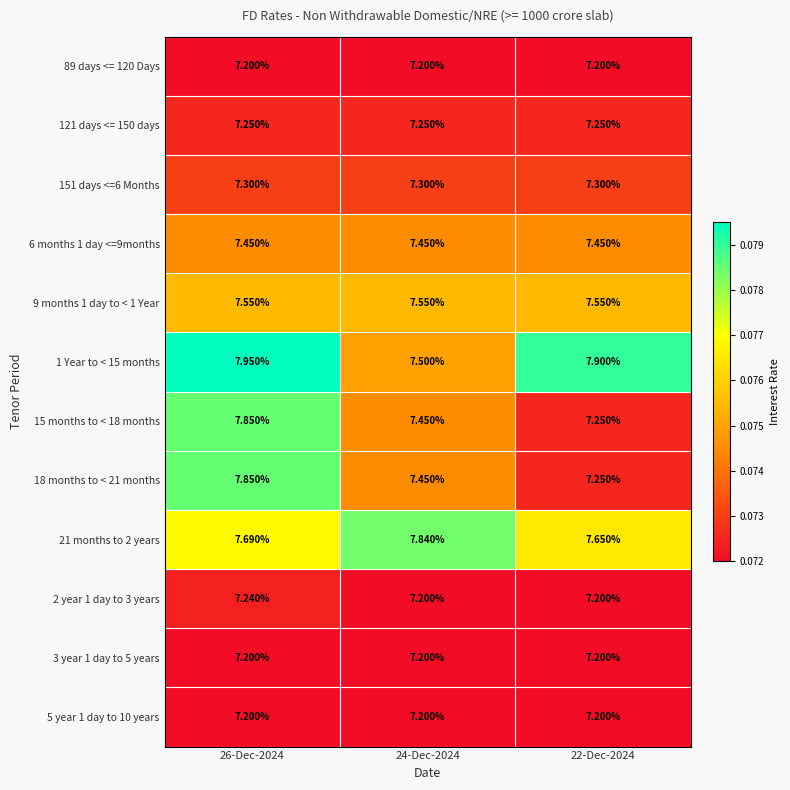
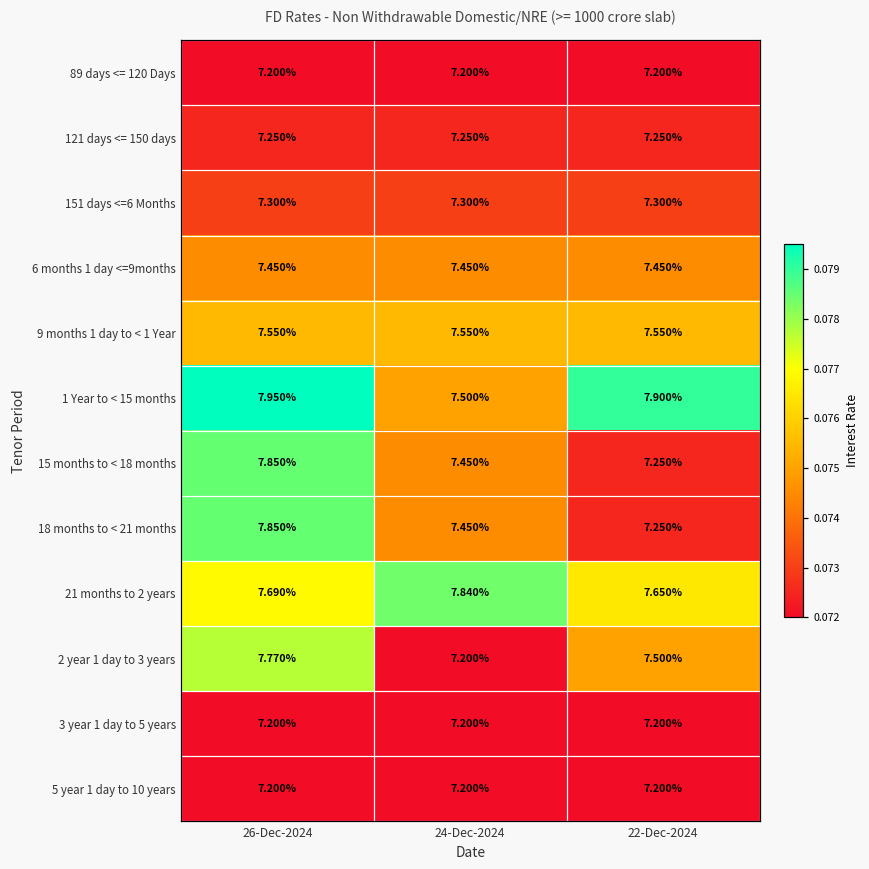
  {
    "89 days <= 120 Days": {
      "26-Dec-2024": "7.200%",
      "24-Dec-2024": "7.200%",
      "22-Dec-2024": "7.200%"
    },
    "121 days <= 150 days": {
      "26-Dec-2024": "7.250%",
      "24-Dec-2024": "7.250%",
      "22-Dec-2024": "7.250%"
    },
    "151 days <=6 Months": {
      "26-Dec-2024": "7.300%",
      "24-Dec-2024": "7.300%",
      "22-Dec-2024": "7.300%"
    },
    "6 months 1 day <=9months": {
      "26-Dec-2024": "7.450%",
      "24-Dec-2024": "7.450%",
      "22-Dec-2024": "7.450%"
    },
    "9 months 1 day to < 1 Year": {
      "26-Dec-2024": "7.550%",
      "24-Dec-2024": "7.550%",
      "22-Dec-2024": "7.550%"
    },
    "1 Year to < 15 months": {
      "26-Dec-2024": "7.950%",
      "24-Dec-2024": "7.500%",
      "22-Dec-2024": "7.900%"
    },
    "15 months to < 18 months": {
      "26-Dec-2024": "7.850%",
      "24-Dec-2024": "7.450%",
      "22-Dec-2024": "7.250%"
    },
    "18 months to < 21 months": {
      "26-Dec-2024": "7.850%",
      "24-Dec-2024": "7.450%",
      "22-Dec-2024": "7.250%"
    },
    "21 months to 2 years": {
      "26-Dec-2024": "7.690%",
      "24-Dec-2024": "7.840%",
      "22-Dec-2024": "7.650%"
    },
    "2 year 1 day to 3 years": {
-     "26-Dec-2024": "7.240%",
+     "26-Dec-2024": "7.770%",
      "24-Dec-2024": "7.200%",
-     "22-Dec-2024": "7.200%"
+     "22-Dec-2024": "7.500%"
    },
    "3 year 1 day to 5 years": {
      "26-Dec-2024": "7.200%",
      "24-Dec-2024": "7.200%",
      "22-Dec-2024": "7.200%"
    },
    "5 year 1 day to 10 years": {
      "26-Dec-2024": "7.200%",
      "24-Dec-2024": "7.200%",
      "22-Dec-2024": "7.200%"
    }
  }
